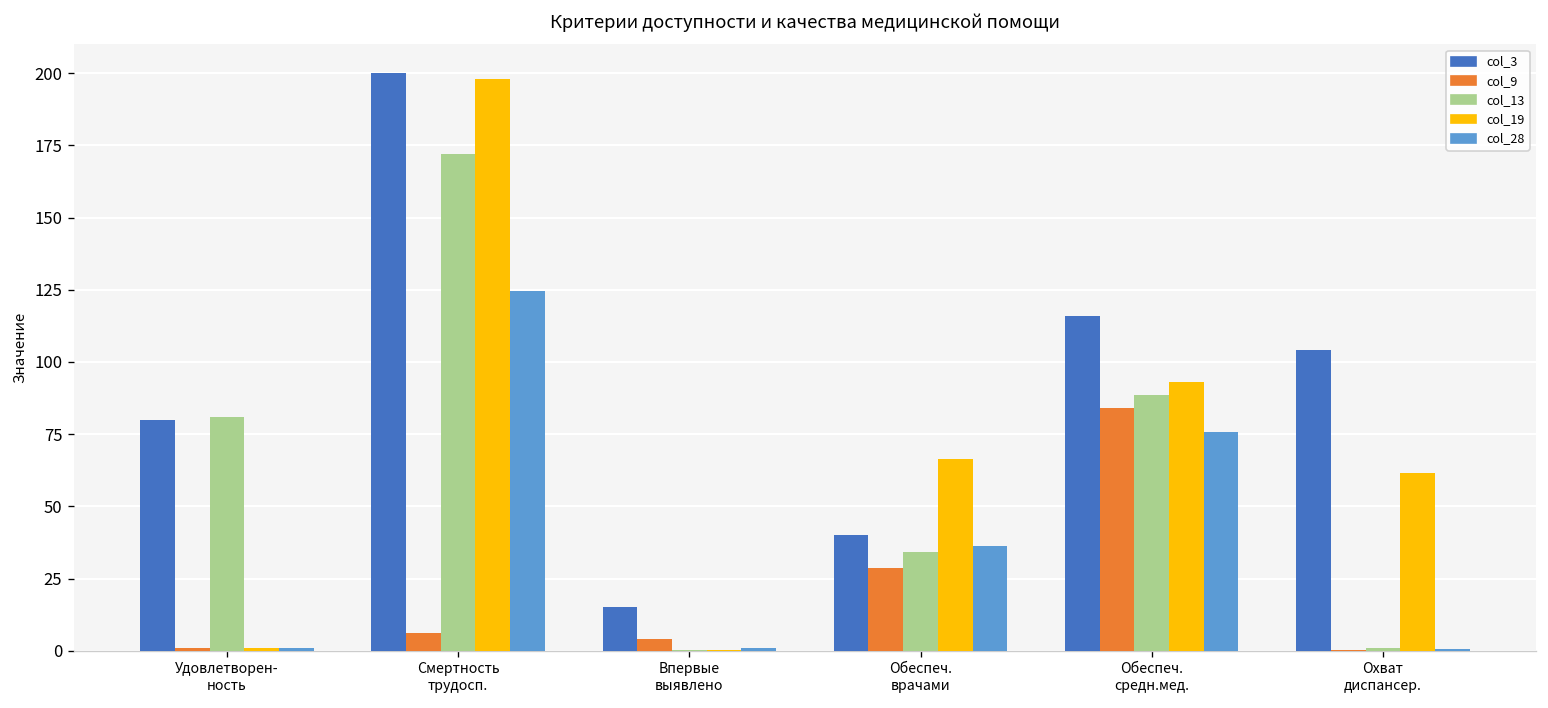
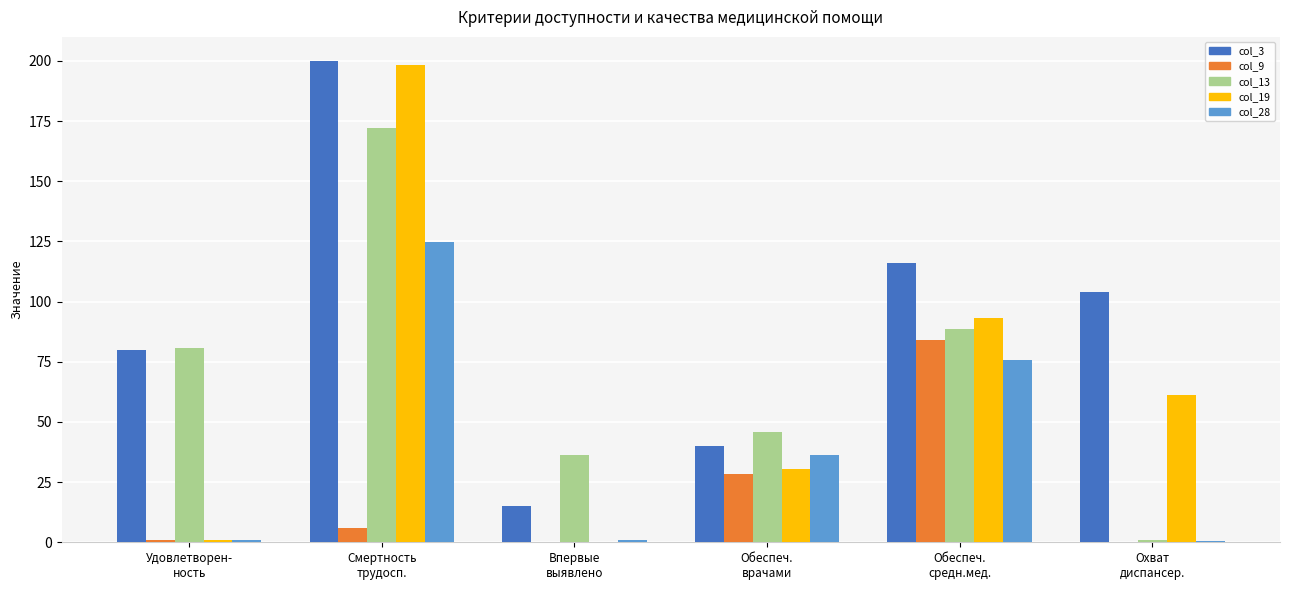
  {
    "col_9": {
      "Смертность трудосп.": 6,
-     "Впервые выявлено": 4,
+     "Впервые выявлено": 0,
      "Обеспеч. врачами": 29,
      "Обеспеч. средн.мед.": 84
    },
    "col_13": {
      "Удовлетворен- ность": 81,
      "Смертность трудосп.": 172,
-     "Впервые выявлено": 0,
-     "Обеспеч. врачами": 34,
+     "Впервые выявлено": 36,
+     "Обеспеч. врачами": 46,
      "Обеспеч. средн.мед.": 89
    },
    "col_19": {
      "Смертность трудосп.": 198,
-     "Обеспеч. врачами": 67,
+     "Обеспеч. врачами": 30,
      "Обеспеч. средн.мед.": 93,
      "Охват диспансер.": 61
    }
  }
